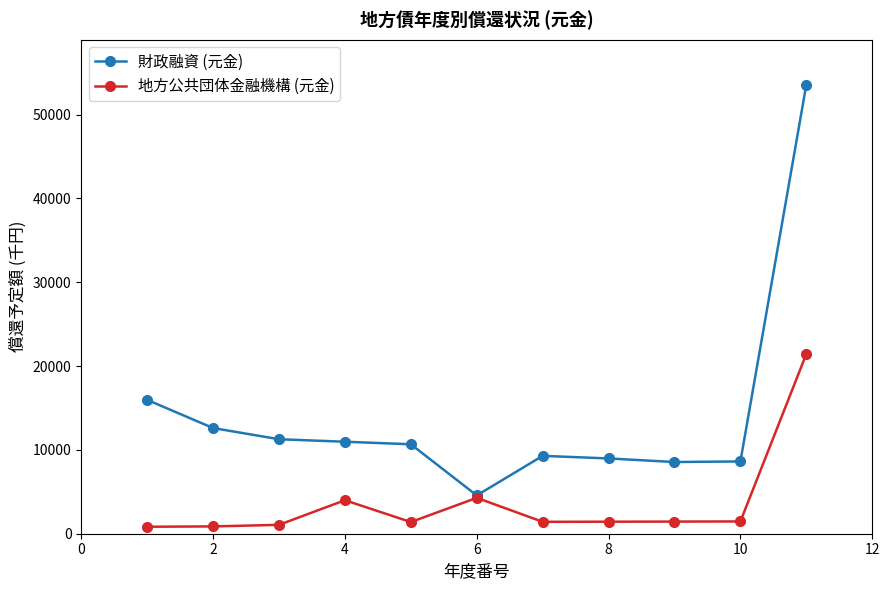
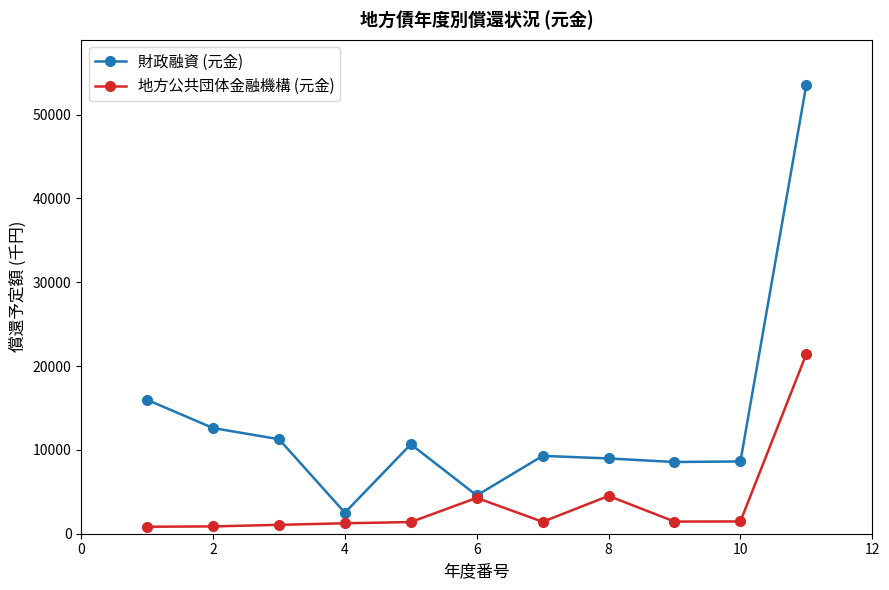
  {
    "財政融資 (元金)": {
      "2": 13000,
-     "4": 11000,
+     "4": 3000,
      "8": 9000,
      "10": 9000
    },
    "地方公共団体金融機構 (元金)": {
      "2": 1000,
-     "4": 4000,
-     "8": 1000,
+     "4": 1000,
+     "8": 5000,
      "10": 1000
    }
  }
